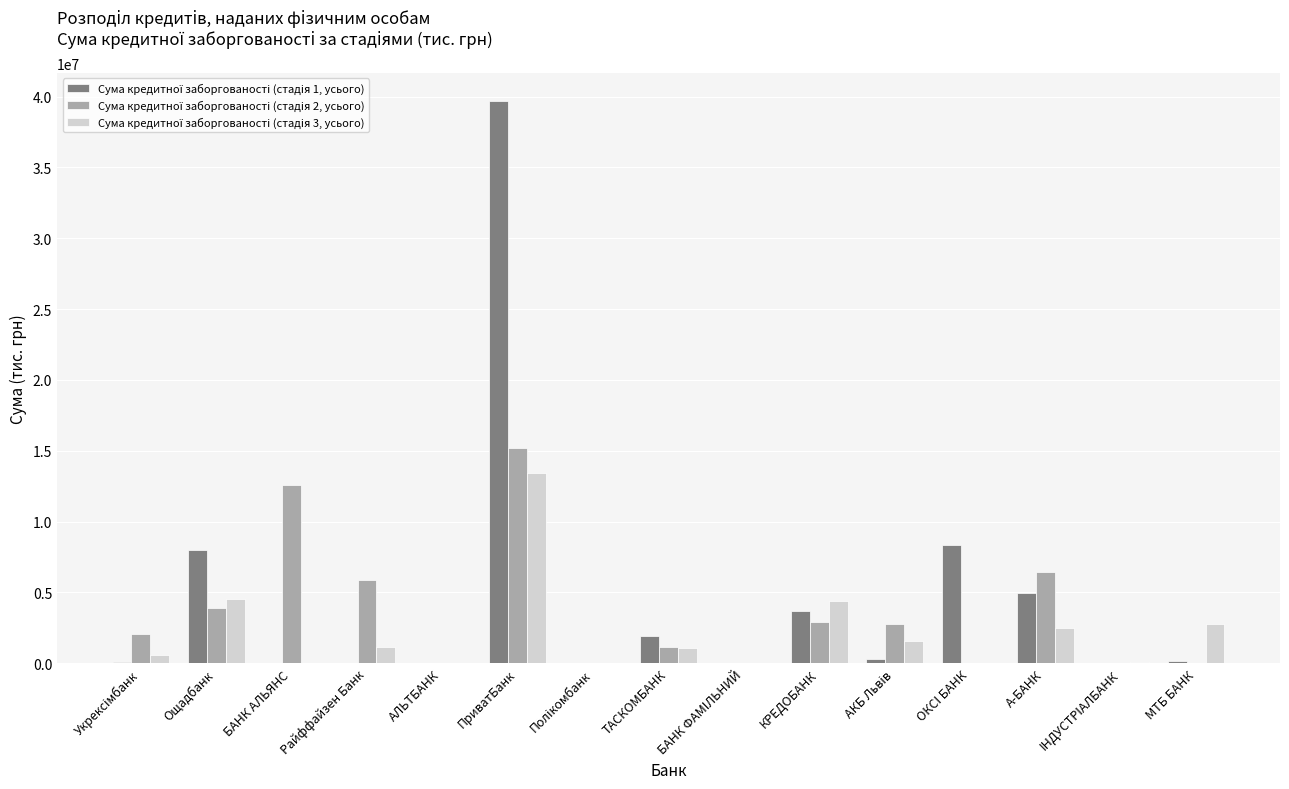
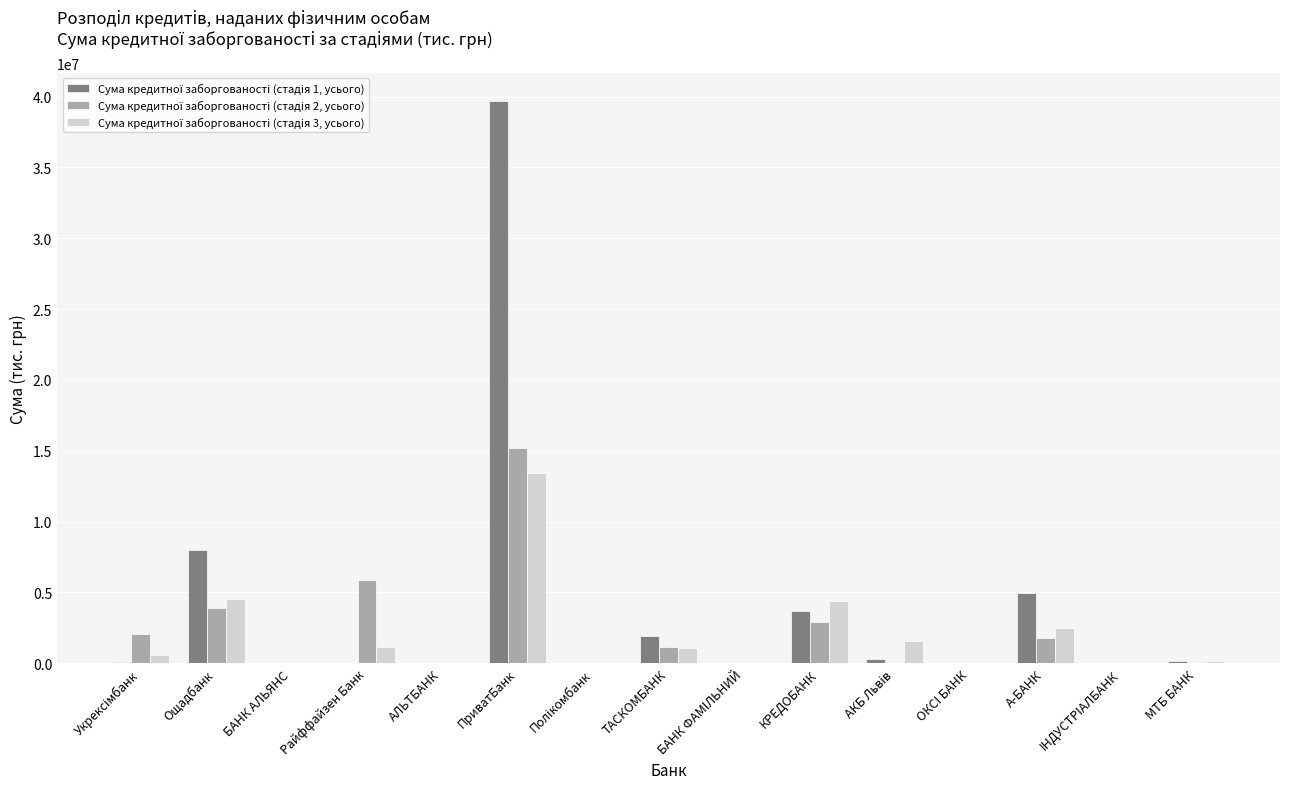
  {
    "Сума кредитної заборгованості (стадія 1, усього)": {
      "Ощадбанк": 8000000,
      "БАНК АЛЬЯНС": 0,
      "ПриватБанк": 39700000,
      "ТАСКОМБАНК": 1900000,
      "КРЕДОБАНК": 3700000,
      "АКБ Львів": 300000,
-     "ОКСІ БАНК": 8400000,
+     "ОКСІ БАНК": 0,
      "А-БАНК": 4900000
    },
    "Сума кредитної заборгованості (стадія 2, усього)": {
      "Укрексімбанк": 2000000,
      "Ощадбанк": 3900000,
-     "БАНК АЛЬЯНС": 12600000,
+     "БАНК АЛЬЯНС": 0,
      "Райффайзен Банк": 5900000,
      "ПриватБанк": 15200000,
      "Полікомбанк": 0,
      "ТАСКОМБАНК": 1200000,
      "БАНК ФАМІЛЬНИЙ": 0,
      "КРЕДОБАНК": 2900000,
-     "АКБ Львів": 2800000,
-     "А-БАНК": 6400000
+     "АКБ Львів": 0,
+     "А-БАНК": 1800000
    },
    "Сума кредитної заборгованості (стадія 3, усього)": {
      "Укрексімбанк": 600000,
      "Ощадбанк": 4500000,
      "Райффайзен Банк": 1100000,
      "ПриватБанк": 13400000,
      "ТАСКОМБАНК": 1100000,
      "БАНК ФАМІЛЬНИЙ": 0,
      "КРЕДОБАНК": 4400000,
      "АКБ Львів": 1600000,
      "А-БАНК": 2500000,
-     "МТБ БАНК": 2800000
+     "МТБ БАНК": 200000
    }
  }
